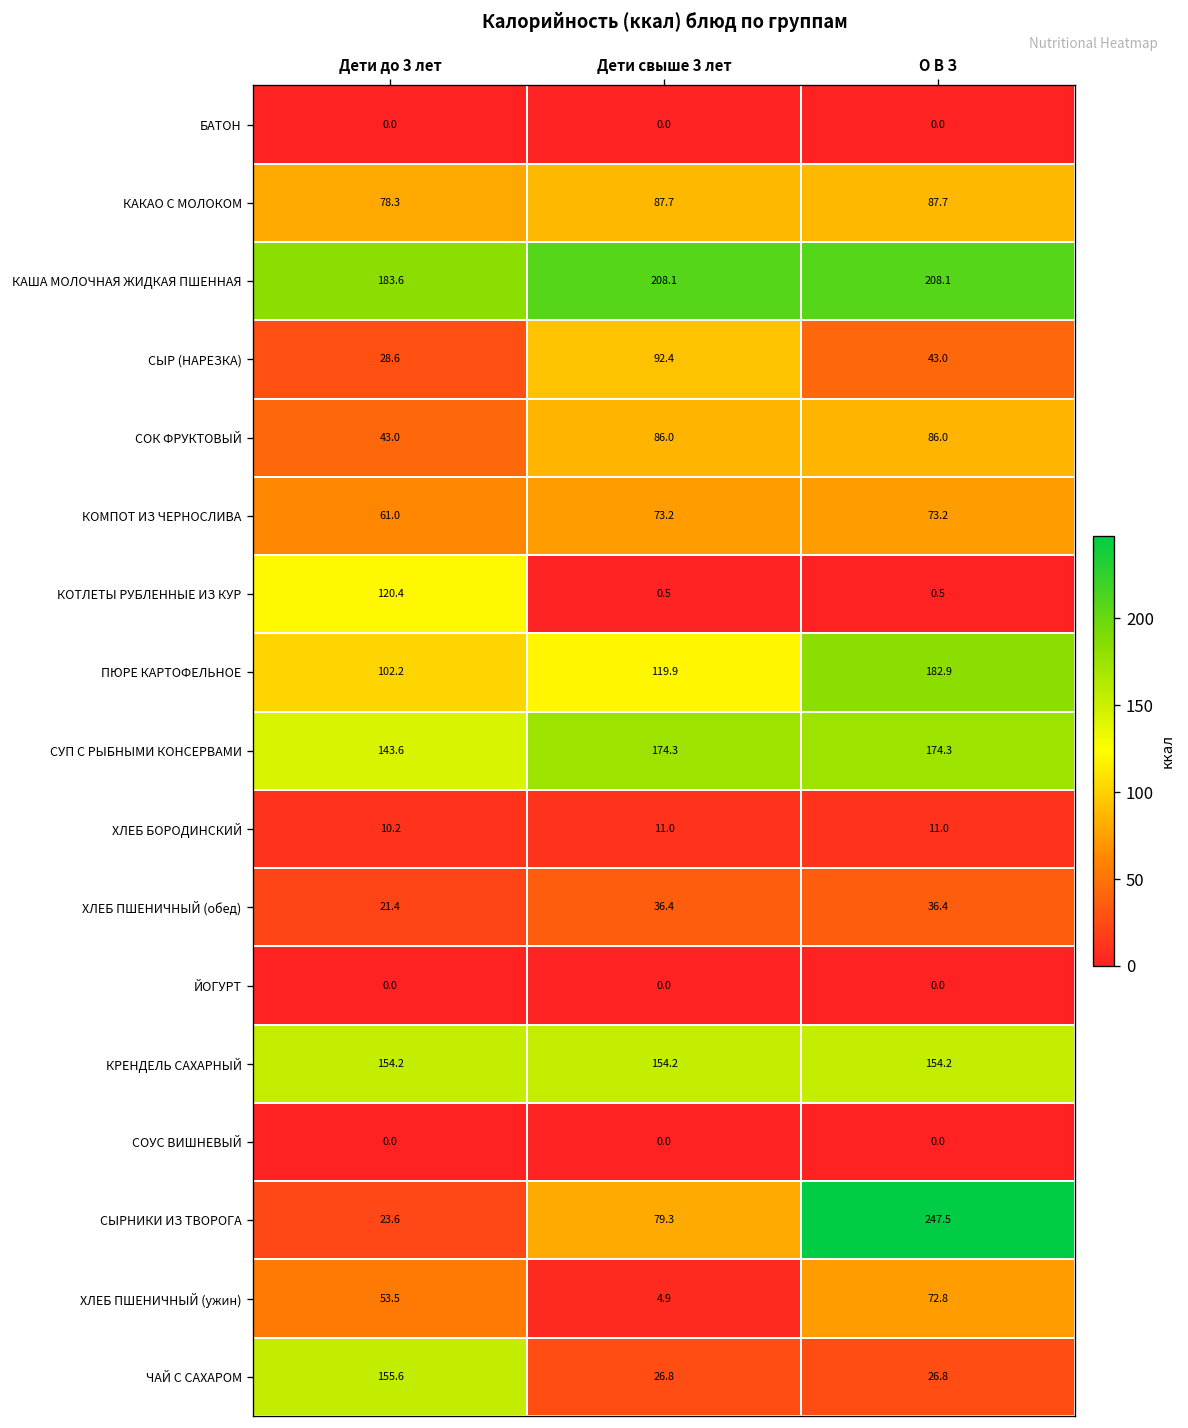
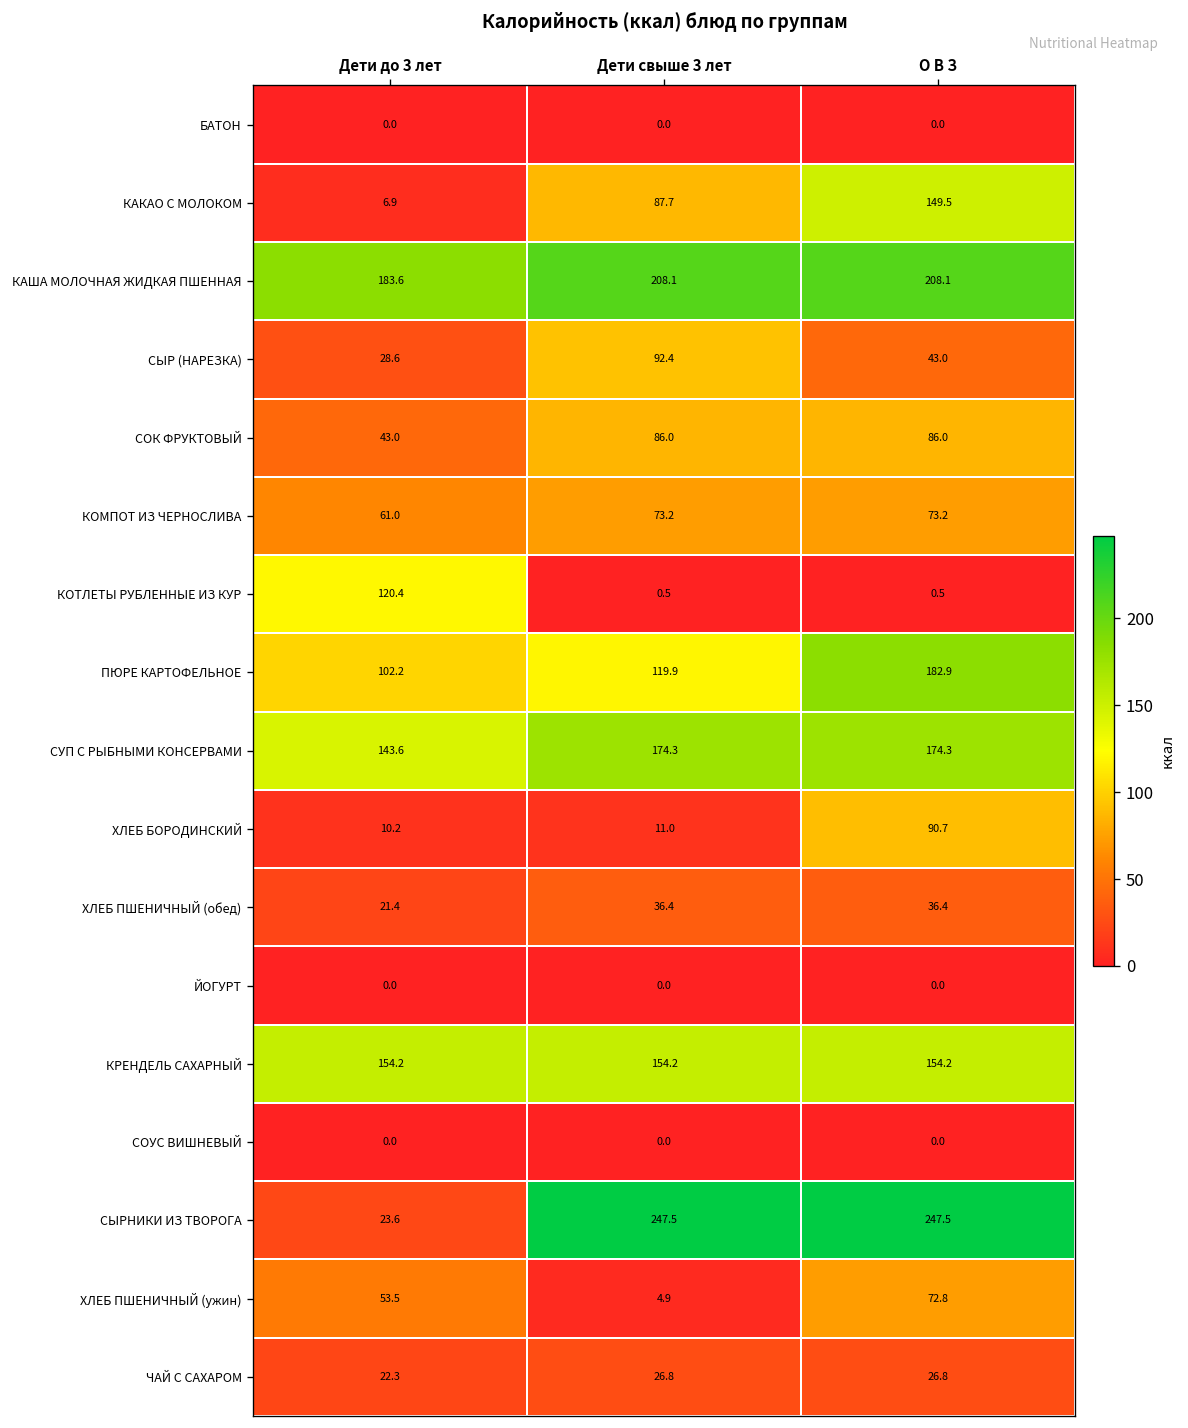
  {
    "БАТОН": {
      "Дети до 3 лет": 0.0,
      "Дети свыше 3 лет": 0.0,
      "О В З": 0.0
    },
    "КАКАО С МОЛОКОМ": {
-     "Дети до 3 лет": 78.3,
+     "Дети до 3 лет": 6.9,
      "Дети свыше 3 лет": 87.7,
-     "О В З": 87.7
+     "О В З": 149.5
    },
    "КАША МОЛОЧНАЯ ЖИДКАЯ ПШЕННАЯ": {
      "Дети до 3 лет": 183.6,
      "Дети свыше 3 лет": 208.1,
      "О В З": 208.1
    },
    "СЫР (НАРЕЗКА)": {
      "Дети до 3 лет": 28.6,
      "Дети свыше 3 лет": 92.4,
      "О В З": 43.0
    },
    "СОК ФРУКТОВЫЙ": {
      "Дети до 3 лет": 43.0,
      "Дети свыше 3 лет": 86.0,
      "О В З": 86.0
    },
    "КОМПОТ ИЗ ЧЕРНОСЛИВА": {
      "Дети до 3 лет": 61.0,
      "Дети свыше 3 лет": 73.2,
      "О В З": 73.2
    },
    "КОТЛЕТЫ РУБЛЕННЫЕ ИЗ КУР": {
      "Дети до 3 лет": 120.4,
      "Дети свыше 3 лет": 0.5,
      "О В З": 0.5
    },
    "ПЮРЕ КАРТОФЕЛЬНОЕ": {
      "Дети до 3 лет": 102.2,
      "Дети свыше 3 лет": 119.9,
      "О В З": 182.9
    },
    "СУП С РЫБНЫМИ КОНСЕРВАМИ": {
      "Дети до 3 лет": 143.6,
      "Дети свыше 3 лет": 174.3,
      "О В З": 174.3
    },
    "ХЛЕБ БОРОДИНСКИЙ": {
      "Дети до 3 лет": 10.2,
      "Дети свыше 3 лет": 11.0,
-     "О В З": 11.0
+     "О В З": 90.7
    },
    "ХЛЕБ ПШЕНИЧНЫЙ (обед)": {
      "Дети до 3 лет": 21.4,
      "Дети свыше 3 лет": 36.4,
      "О В З": 36.4
    },
    "ЙОГУРТ": {
      "Дети до 3 лет": 0.0,
      "Дети свыше 3 лет": 0.0,
      "О В З": 0.0
    },
    "КРЕНДЕЛЬ САХАРНЫЙ": {
      "Дети до 3 лет": 154.2,
      "Дети свыше 3 лет": 154.2,
      "О В З": 154.2
    },
    "СОУС ВИШНЕВЫЙ": {
      "Дети до 3 лет": 0.0,
      "Дети свыше 3 лет": 0.0,
      "О В З": 0.0
    },
    "СЫРНИКИ ИЗ ТВОРОГА": {
      "Дети до 3 лет": 23.6,
-     "Дети свыше 3 лет": 79.3,
+     "Дети свыше 3 лет": 247.5,
      "О В З": 247.5
    },
    "ХЛЕБ ПШЕНИЧНЫЙ (ужин)": {
      "Дети до 3 лет": 53.5,
      "Дети свыше 3 лет": 4.9,
      "О В З": 72.8
    },
    "ЧАЙ С САХАРОМ": {
-     "Дети до 3 лет": 155.6,
+     "Дети до 3 лет": 22.3,
      "Дети свыше 3 лет": 26.8,
      "О В З": 26.8
    }
  }
